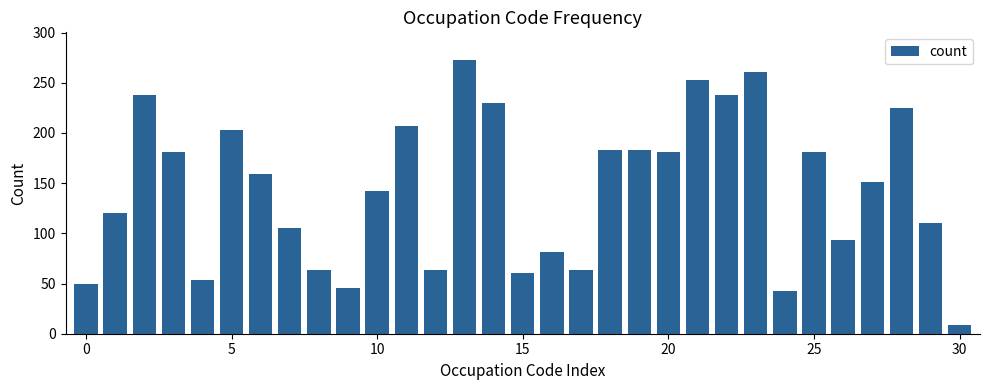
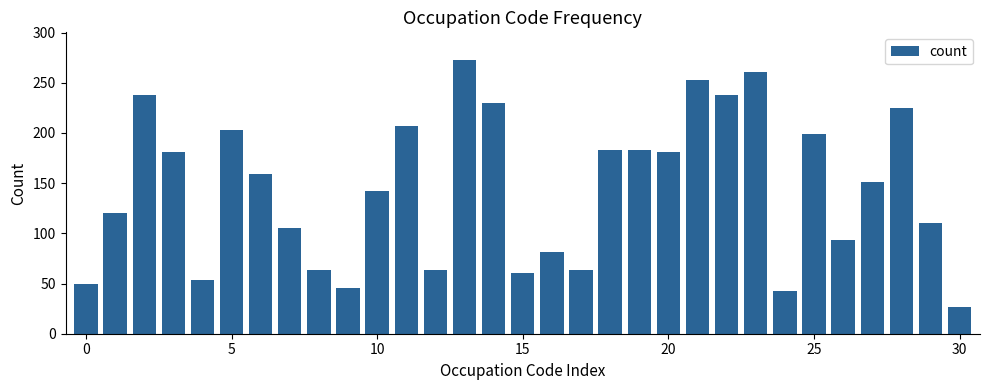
  {
    "0": 50,
    "5": 203,
    "10": 142,
    "15": 61,
    "20": 181,
-   "25": 181,
-   "30": 9
+   "25": 199,
+   "30": 27
  }
